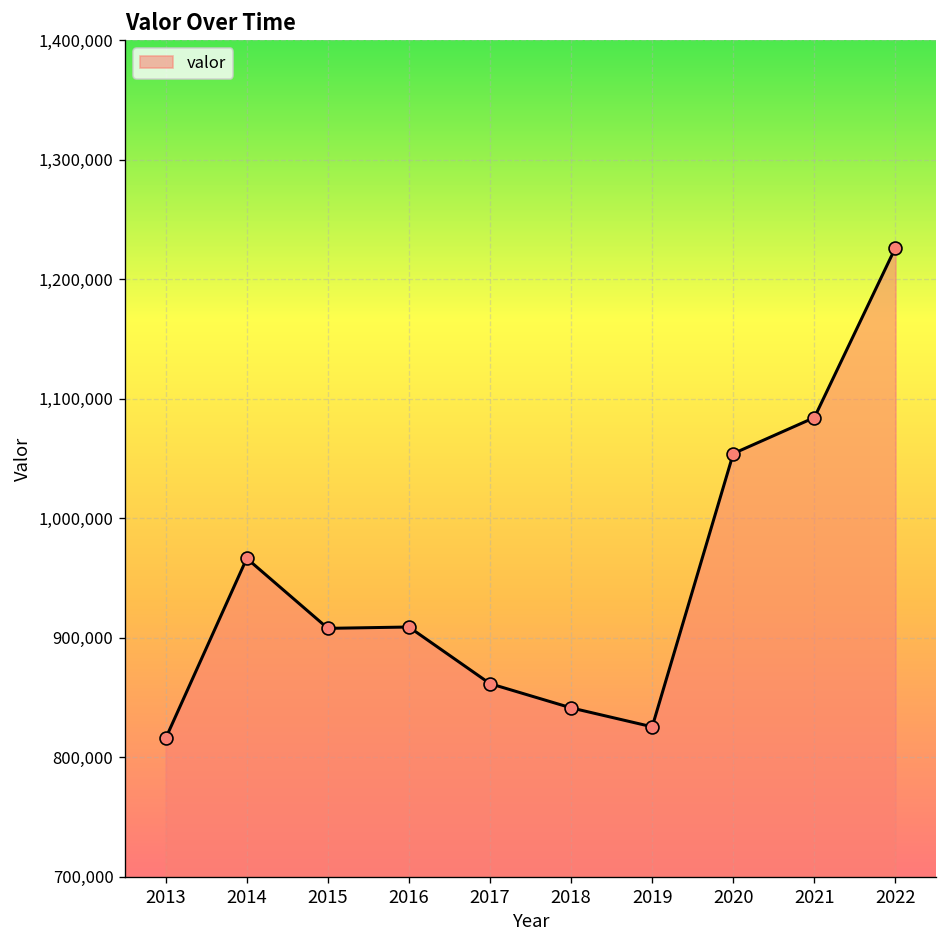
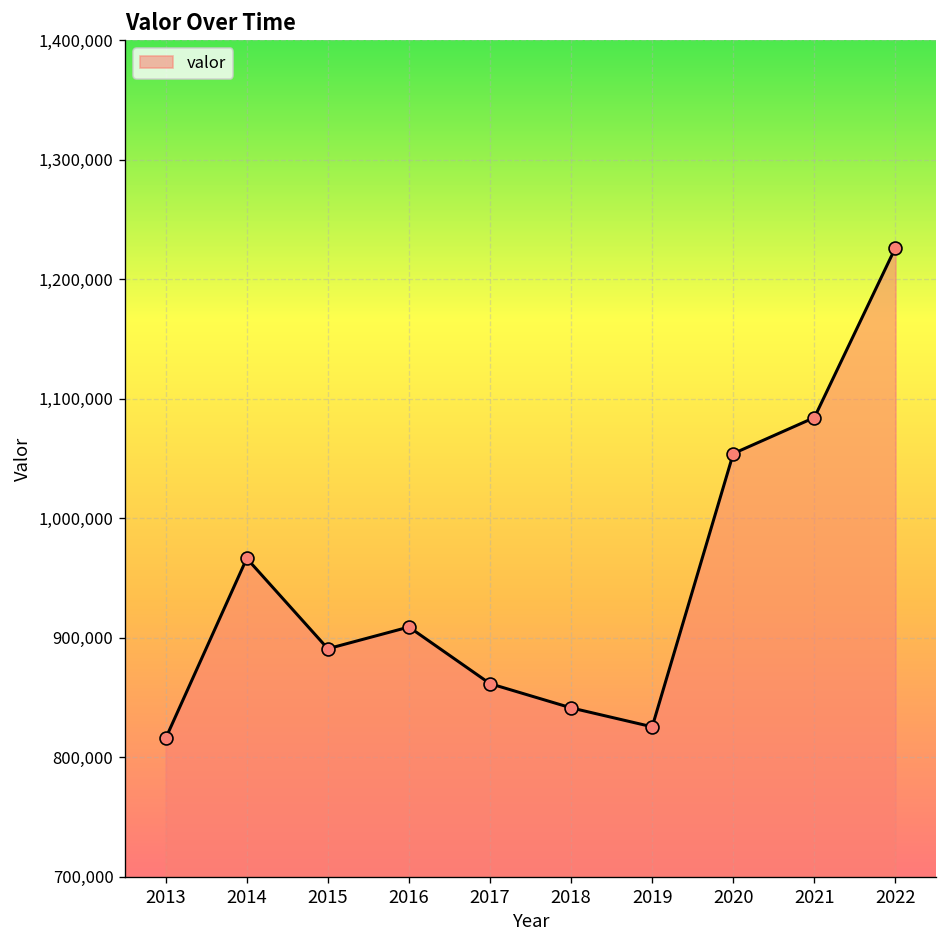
  {
    "2013": "820,000",
    "2014": "970,000",
-   "2015": "910,000",
+   "2015": "890,000",
    "2016": "910,000",
    "2017": "860,000",
    "2018": "840,000",
    "2019": "830,000",
    "2020": "1,050,000",
    "2021": "1,080,000",
    "2022": "1,230,000"
  }
